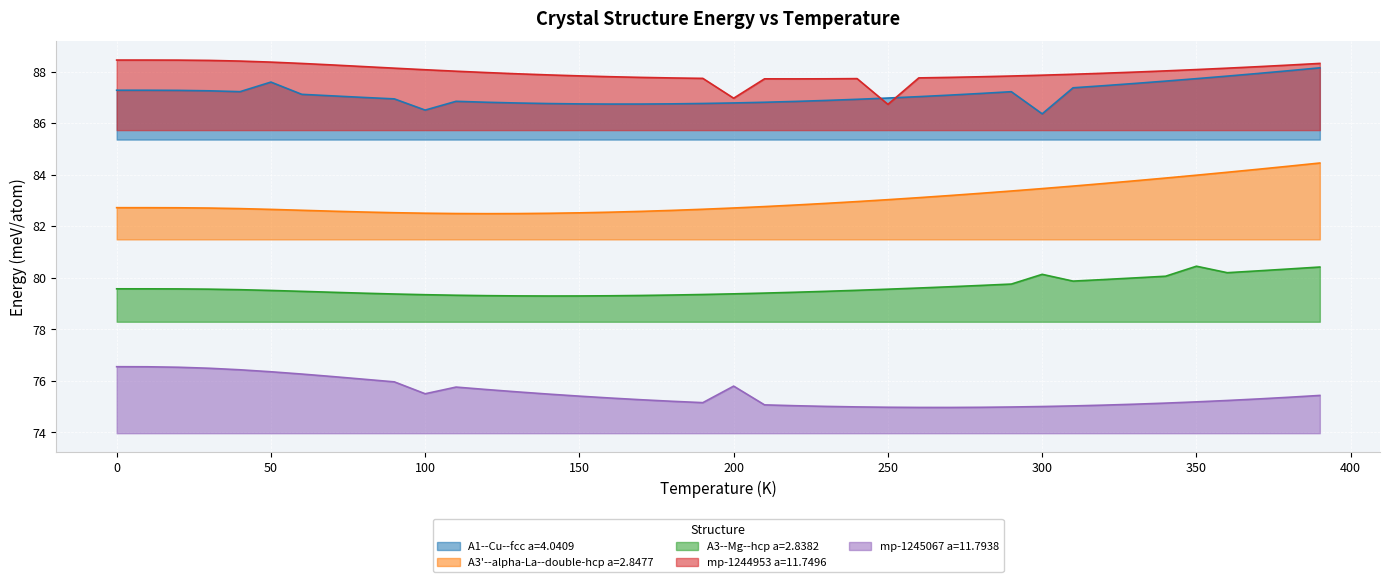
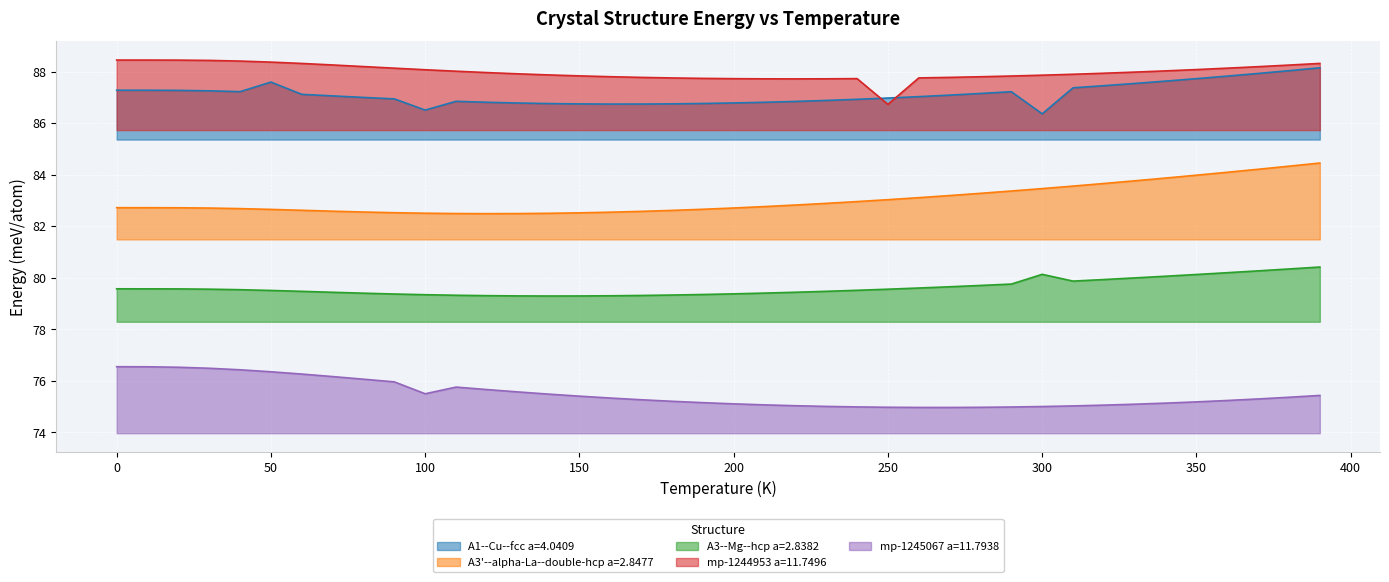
  {
    "A1--Cu--fcc a=4.0409": {
      "0": 87.3,
      "50": 87.6,
      "100": 86.5,
      "150": 86.7,
      "200": 86.8,
      "250": 87.0,
      "300": 86.4,
      "350": 87.7
    },
    "A3'--alpha-La--double-hcp a=2.8477": {
      "0": 82.7,
      "50": 82.7,
      "100": 82.5,
      "150": 82.5,
      "200": 82.7,
      "250": 83.0,
      "300": 83.5,
      "350": 84.0
    },
    "A3--Mg--hcp a=2.8382": {
      "0": 79.6,
      "50": 79.5,
      "100": 79.3,
      "150": 79.3,
      "200": 79.4,
      "250": 79.6,
      "300": 80.1,
-     "350": 80.4
+     "350": 80.1
    },
    "mp-1244953 a=11.7496": {
      "0": 88.5,
      "50": 88.4,
      "100": 88.1,
      "150": 87.8,
-     "200": 87.0,
+     "200": 87.7,
      "250": 86.7,
      "300": 87.9,
      "350": 88.1
    },
    "mp-1245067 a=11.7938": {
      "0": 76.5,
      "50": 76.3,
      "100": 75.5,
      "150": 75.4,
-     "200": 75.8,
+     "200": 75.1,
      "250": 75.0,
      "300": 75.0,
      "350": 75.2
    }
  }
